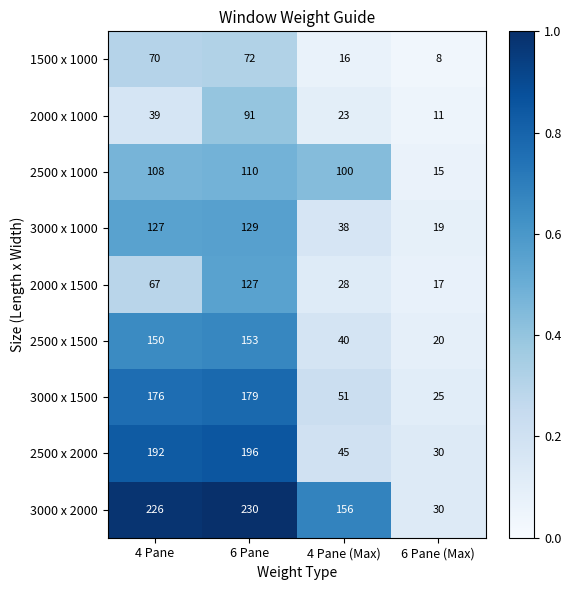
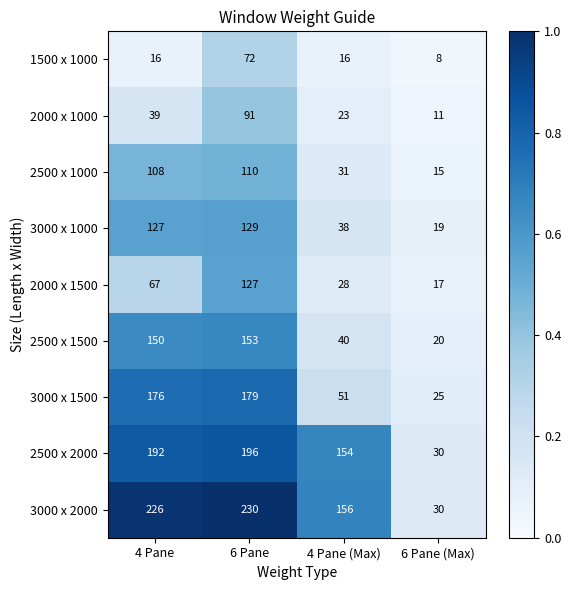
  {
    "1500 x 1000": {
-     "4 Pane": 70,
+     "4 Pane": 16,
      "6 Pane": 72,
      "4 Pane (Max)": 16,
      "6 Pane (Max)": 8
    },
    "2000 x 1000": {
      "4 Pane": 39,
      "6 Pane": 91,
      "4 Pane (Max)": 23,
      "6 Pane (Max)": 11
    },
    "2500 x 1000": {
      "4 Pane": 108,
      "6 Pane": 110,
-     "4 Pane (Max)": 100,
+     "4 Pane (Max)": 31,
      "6 Pane (Max)": 15
    },
    "3000 x 1000": {
      "4 Pane": 127,
      "6 Pane": 129,
      "4 Pane (Max)": 38,
      "6 Pane (Max)": 19
    },
    "2000 x 1500": {
      "4 Pane": 67,
      "6 Pane": 127,
      "4 Pane (Max)": 28,
      "6 Pane (Max)": 17
    },
    "2500 x 1500": {
      "4 Pane": 150,
      "6 Pane": 153,
      "4 Pane (Max)": 40,
      "6 Pane (Max)": 20
    },
    "3000 x 1500": {
      "4 Pane": 176,
      "6 Pane": 179,
      "4 Pane (Max)": 51,
      "6 Pane (Max)": 25
    },
    "2500 x 2000": {
      "4 Pane": 192,
      "6 Pane": 196,
-     "4 Pane (Max)": 45,
+     "4 Pane (Max)": 154,
      "6 Pane (Max)": 30
    },
    "3000 x 2000": {
      "4 Pane": 226,
      "6 Pane": 230,
      "4 Pane (Max)": 156,
      "6 Pane (Max)": 30
    }
  }
